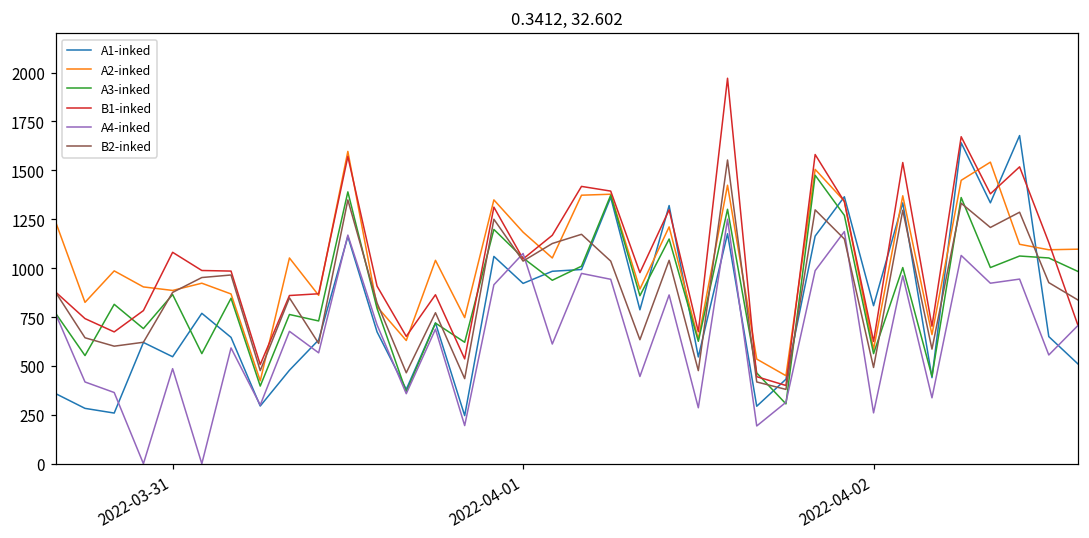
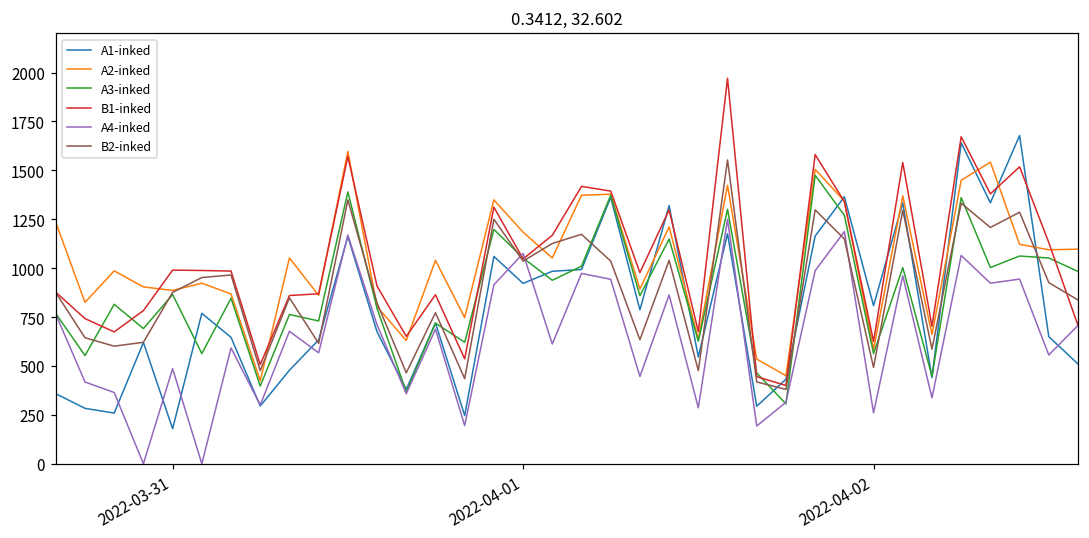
  {
    "A1-inked": {
-     "2022-03-31": 550,
+     "2022-03-31": 180,
      "2022-04-01": 920,
      "2022-04-02": 810
    },
    "A2-inked": {
      "2022-04-01": 1180,
      "2022-04-02": 590
    },
    "A3-inked": {
      "2022-04-02": 560
    },
    "B1-inked": {
-     "2022-03-31": 1080,
+     "2022-03-31": 990,
      "2022-04-02": 630
    },
    "A4-inked": {
      "2022-03-31": 490,
      "2022-04-01": 1080,
      "2022-04-02": 260
    },
    "B2-inked": {
      "2022-04-02": 490
    }
  }
